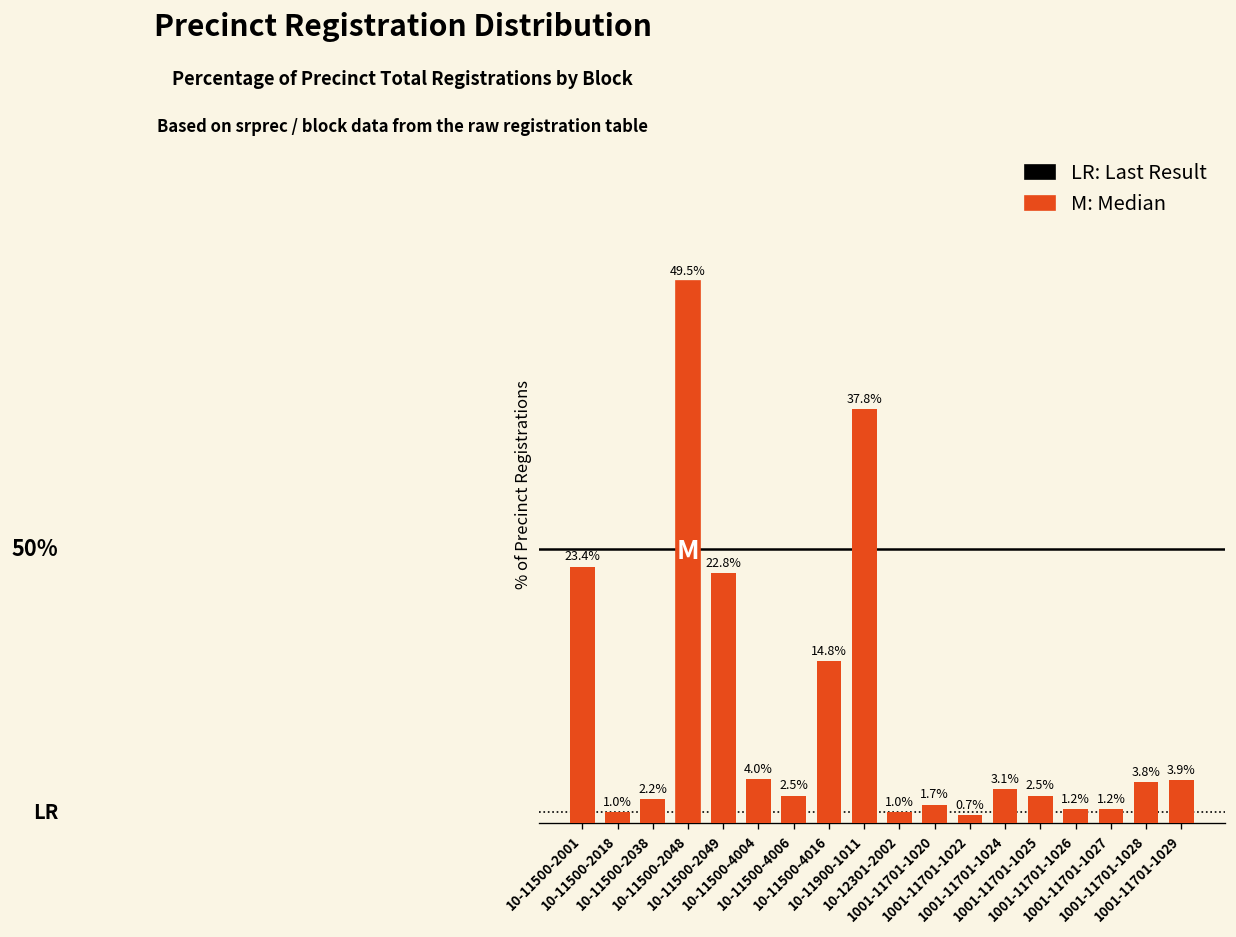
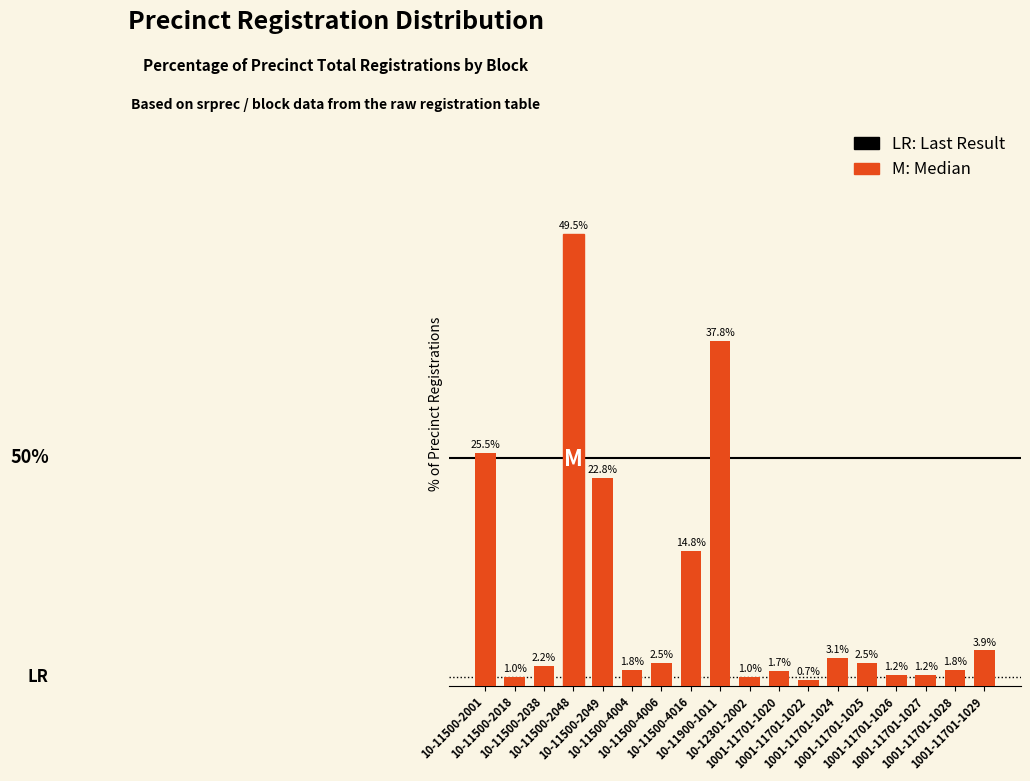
  {
-   "10-11500-2001": "23.4%",
+   "10-11500-2001": "25.5%",
    "10-11500-2018": "1.0%",
    "10-11500-2038": "2.2%",
    "10-11500-2048": "49.5%",
    "10-11500-2049": "22.8%",
-   "10-11500-4004": "4.0%",
+   "10-11500-4004": "1.8%",
    "10-11500-4006": "2.5%",
    "10-11500-4016": "14.8%",
    "10-11900-1011": "37.8%",
    "10-12301-2002": "1.0%",
    "1001-11701-1020": "1.7%",
    "1001-11701-1022": "0.7%",
    "1001-11701-1024": "3.1%",
    "1001-11701-1025": "2.5%",
    "1001-11701-1026": "1.2%",
    "1001-11701-1027": "1.2%",
-   "1001-11701-1028": "3.8%",
+   "1001-11701-1028": "1.8%",
    "1001-11701-1029": "3.9%"
  }
